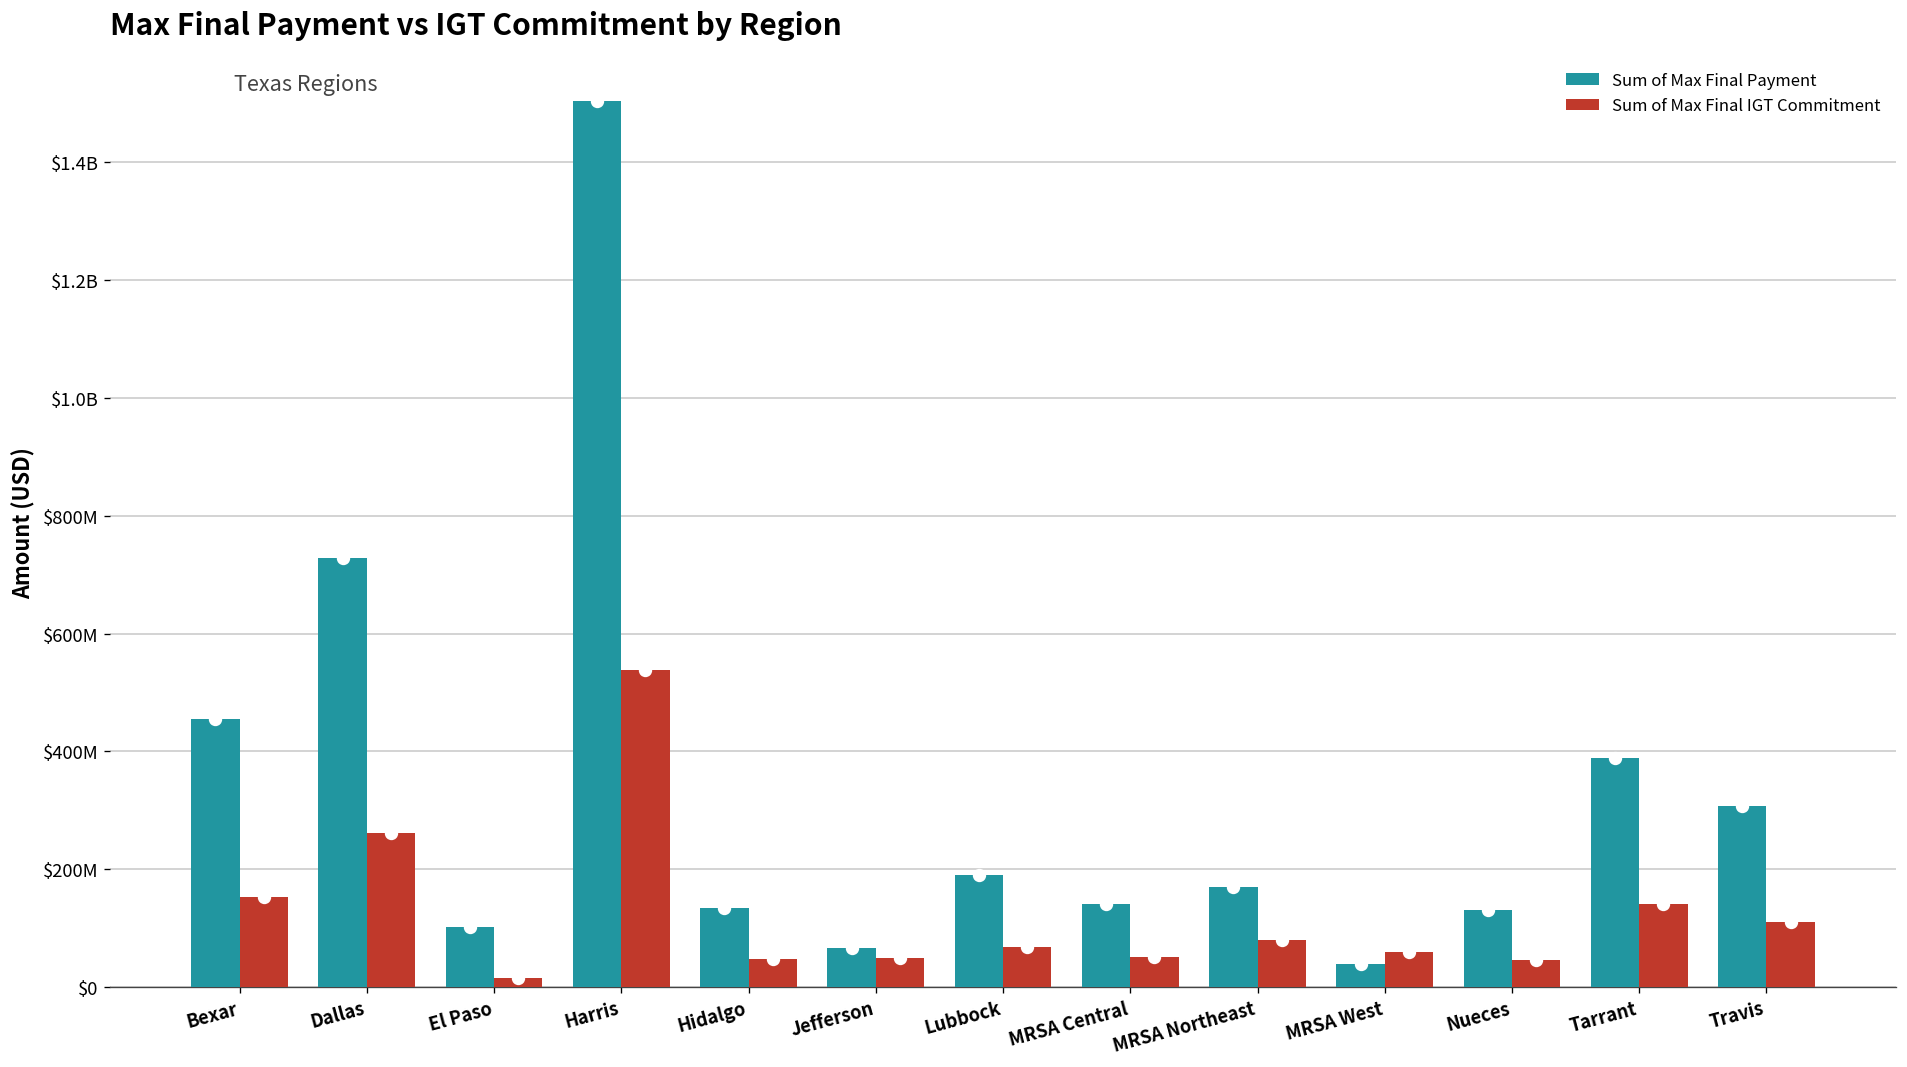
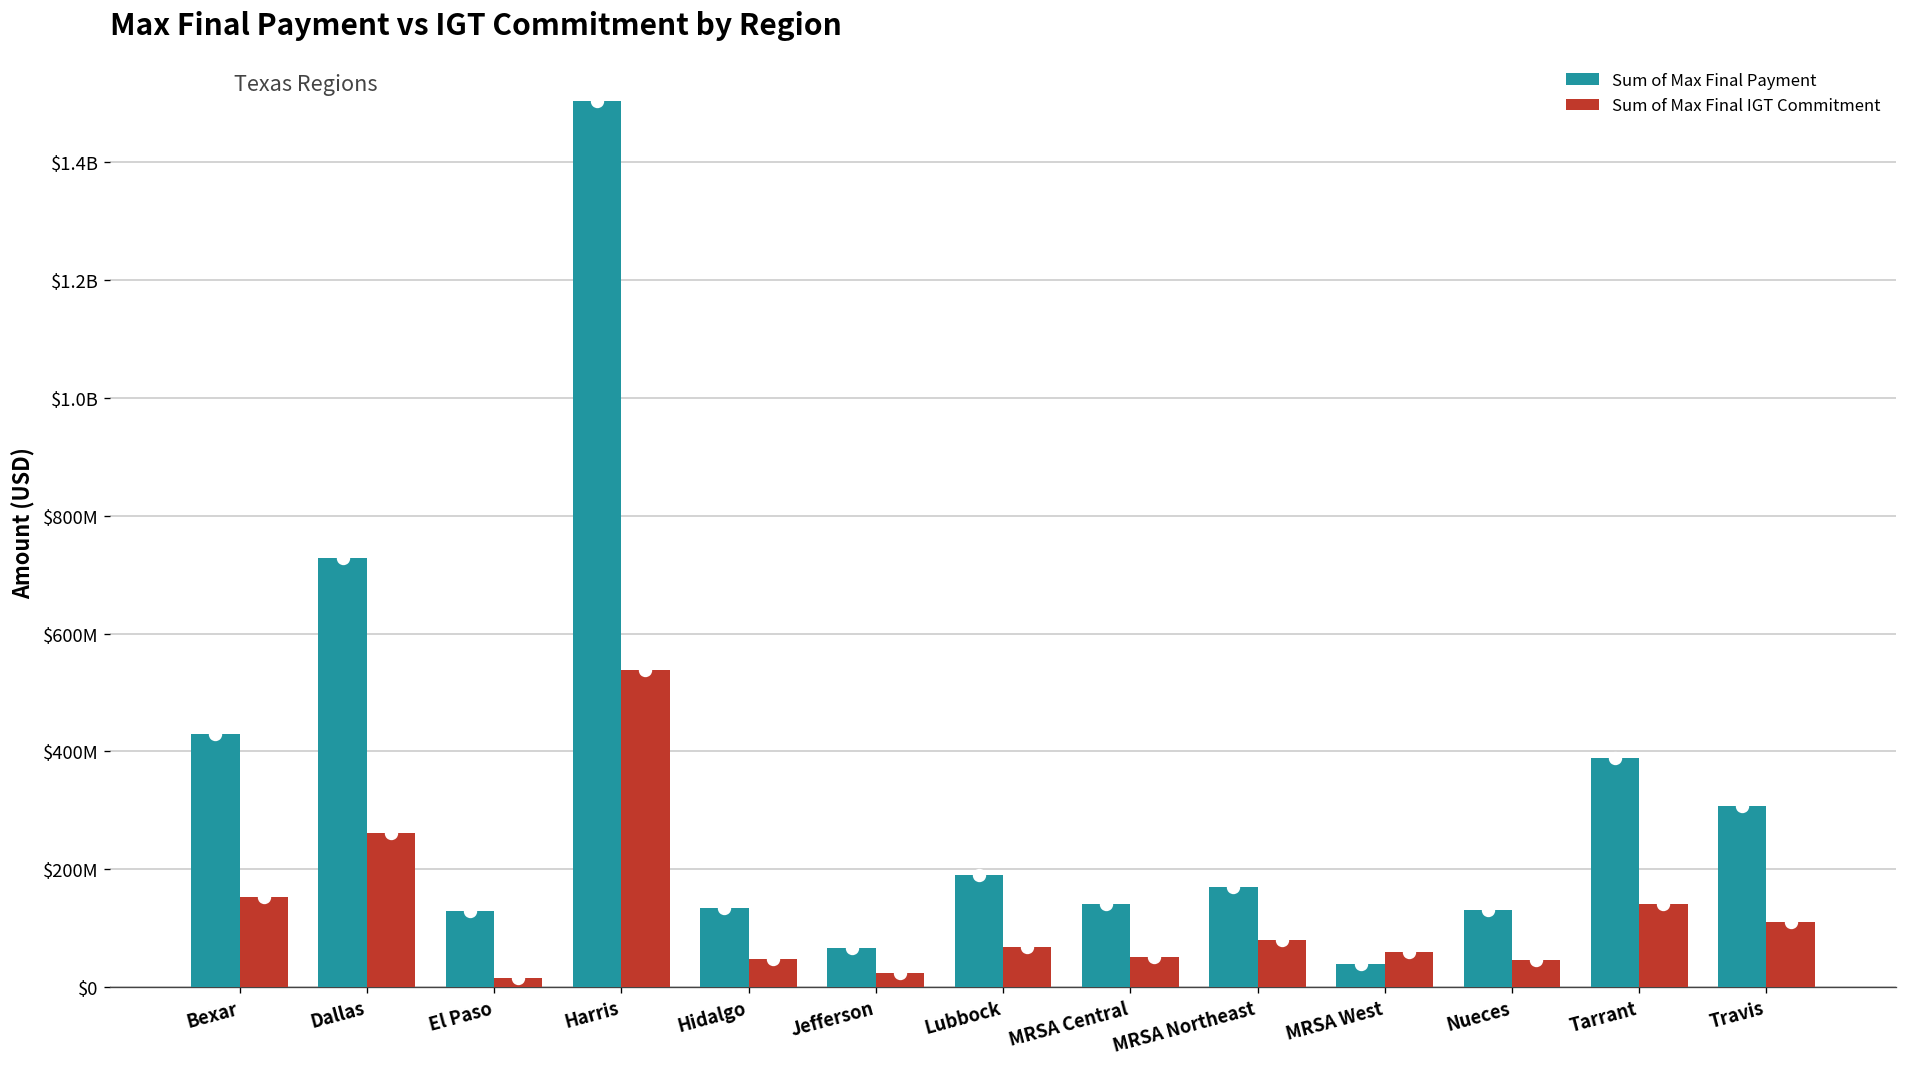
  {
    "Sum of Max Final Payment": {
-     "Bexar": "$450000000",
+     "Bexar": "$430000000",
      "Dallas": "$730000000",
-     "El Paso": "$100000000",
+     "El Paso": "$130000000",
      "Harris": "$1500000000",
      "Hidalgo": "$130000000",
      "Jefferson": "$70000000",
      "Lubbock": "$190000000",
      "MRSA Central": "$140000000",
      "MRSA Northeast": "$170000000",
      "MRSA West": "$40000000",
      "Nueces": "$130000000",
      "Tarrant": "$390000000",
      "Travis": "$310000000"
    },
    "Sum of Max Final IGT Commitment": {
      "Bexar": "$150000000",
      "Dallas": "$260000000",
      "El Paso": "$10000000",
      "Harris": "$540000000",
      "Hidalgo": "$50000000",
-     "Jefferson": "$50000000",
+     "Jefferson": "$20000000",
      "Lubbock": "$70000000",
      "MRSA Central": "$50000000",
      "MRSA Northeast": "$80000000",
      "MRSA West": "$60000000",
      "Nueces": "$50000000",
      "Tarrant": "$140000000",
      "Travis": "$110000000"
    }
  }
